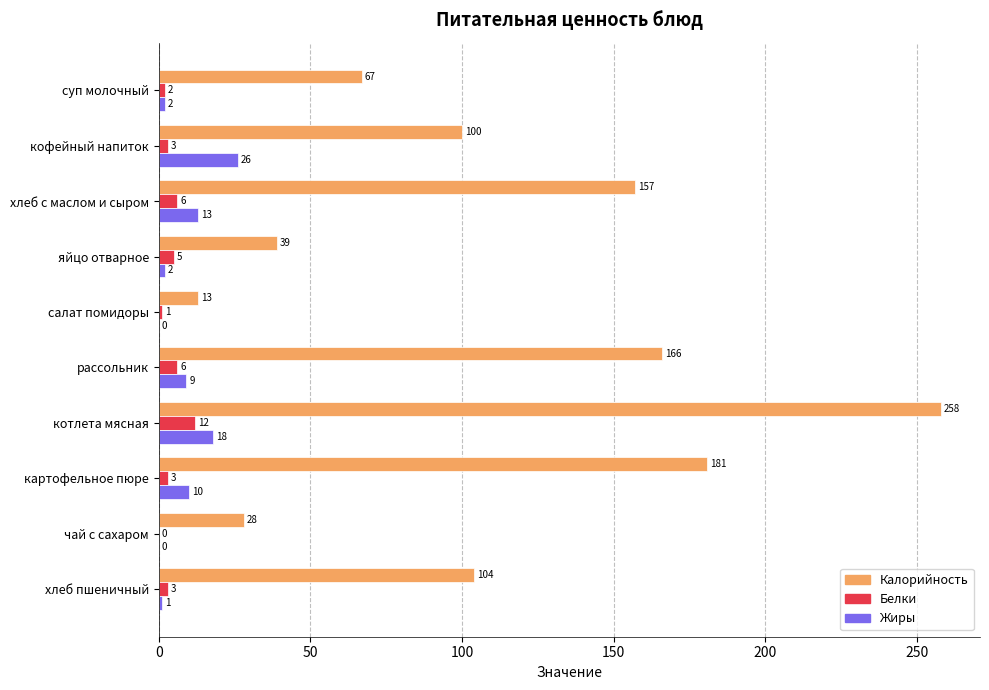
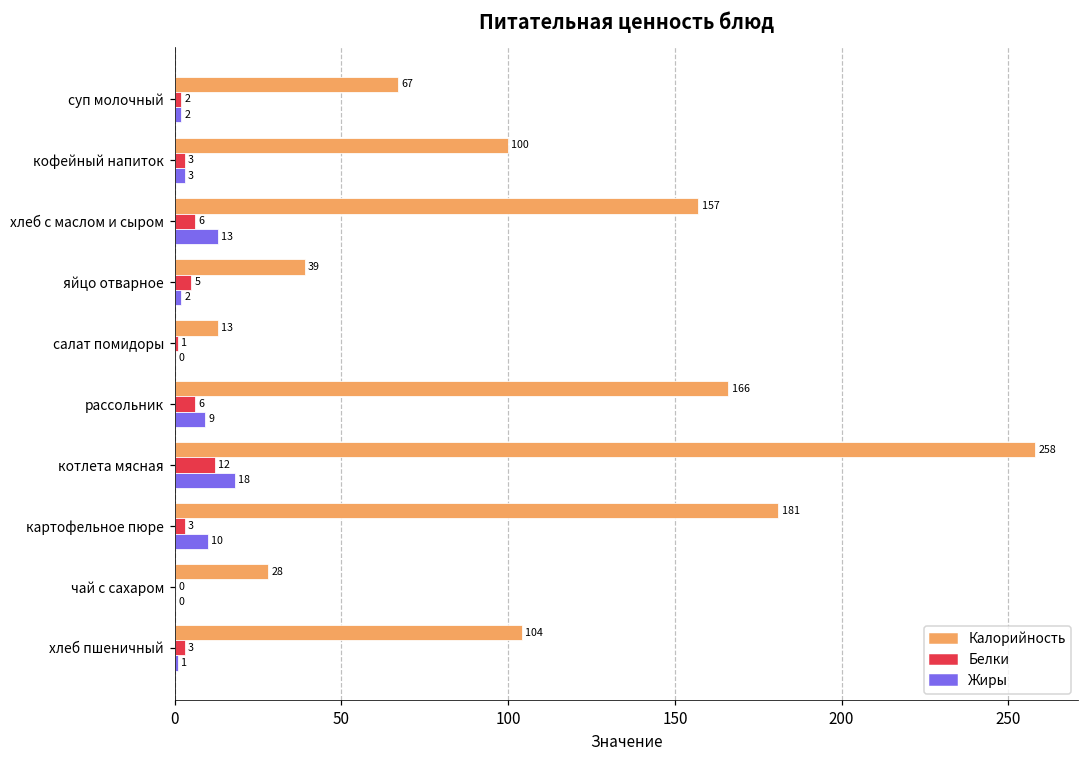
  {
    "Калорийность": {
      "суп молочный": 67,
      "кофейный напиток": 100,
      "хлеб с маслом и сыром": 157,
      "яйцо отварное": 39,
      "салат помидоры": 13,
      "рассольник": 166,
      "котлета мясная": 258,
      "картофельное пюре": 181,
      "чай с сахаром": 28,
      "хлеб пшеничный": 104
    },
    "Белки": {
      "суп молочный": 2,
      "кофейный напиток": 3,
      "хлеб с маслом и сыром": 6,
      "яйцо отварное": 5,
      "салат помидоры": 1,
      "рассольник": 6,
      "котлета мясная": 12,
      "картофельное пюре": 3,
      "чай с сахаром": 0,
      "хлеб пшеничный": 3
    },
    "Жиры": {
      "суп молочный": 2,
-     "кофейный напиток": 26,
+     "кофейный напиток": 3,
      "хлеб с маслом и сыром": 13,
      "яйцо отварное": 2,
      "салат помидоры": 0,
      "рассольник": 9,
      "котлета мясная": 18,
      "картофельное пюре": 10,
      "чай с сахаром": 0,
      "хлеб пшеничный": 1
    }
  }
